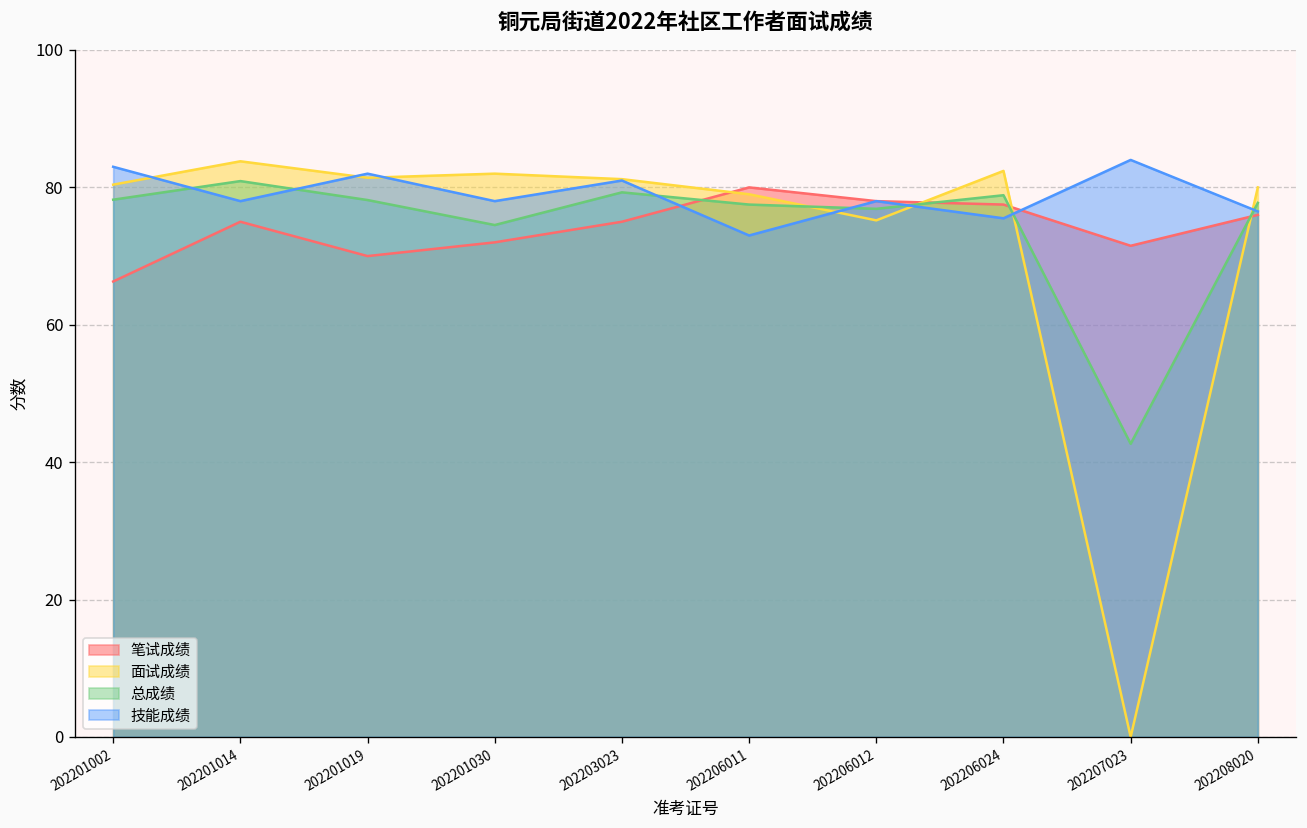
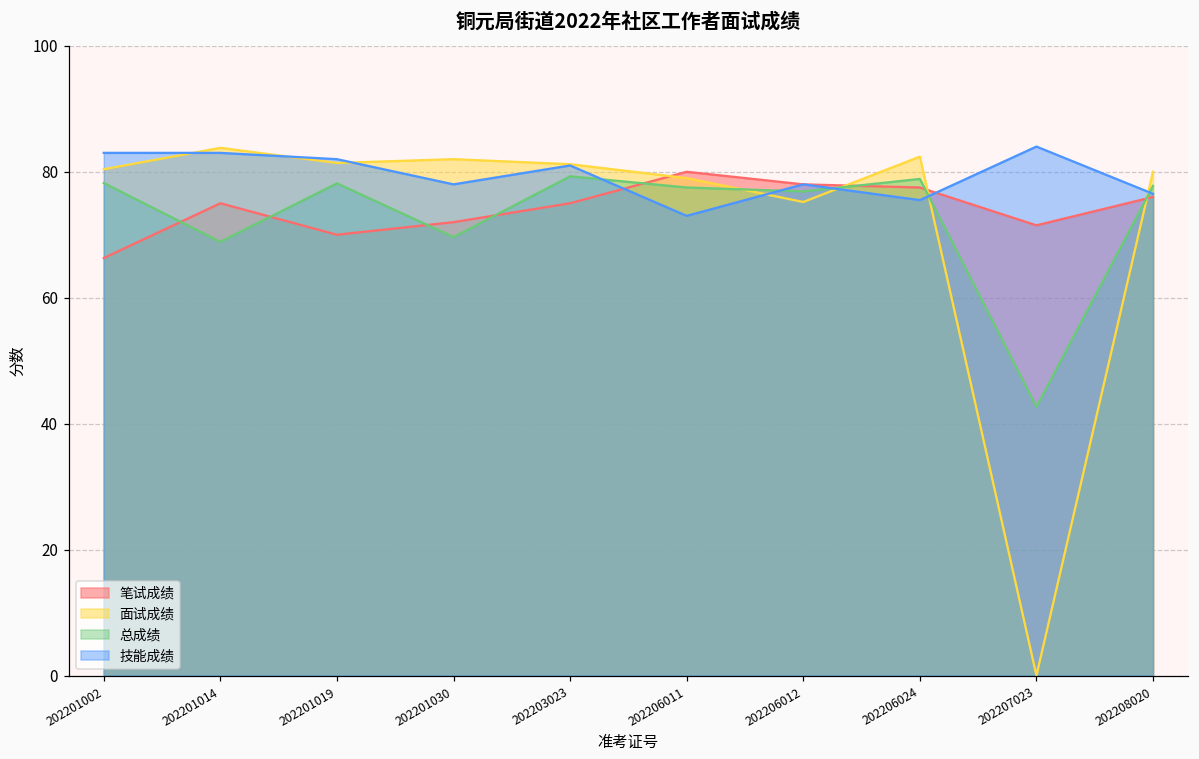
  {
    "笔试成绩": {
      "202201002": 66,
      "202201014": 75,
      "202201019": 70,
      "202201030": 72,
      "202203023": 75,
      "202206011": 80,
      "202206024": 78,
      "202207023": 72,
      "202208020": 76
    },
    "面试成绩": {
      "202201002": 80,
      "202201014": 84,
      "202201019": 81,
      "202201030": 82,
      "202206011": 79,
      "202206012": 75,
      "202206024": 82,
      "202207023": 0,
      "202208020": 80
    },
    "总成绩": {
      "202201002": 78,
-     "202201014": 81,
+     "202201014": 69,
      "202201019": 78,
-     "202201030": 75,
+     "202201030": 70,
      "202203023": 79,
      "202206011": 78,
      "202206012": 77,
      "202206024": 79,
      "202207023": 43,
      "202208020": 78
    },
    "技能成绩": {
      "202201002": 83,
-     "202201014": 78,
+     "202201014": 83,
      "202201019": 82,
      "202201030": 78,
      "202206011": 73,
      "202206024": 76,
      "202207023": 84,
      "202208020": 77
    }
  }
